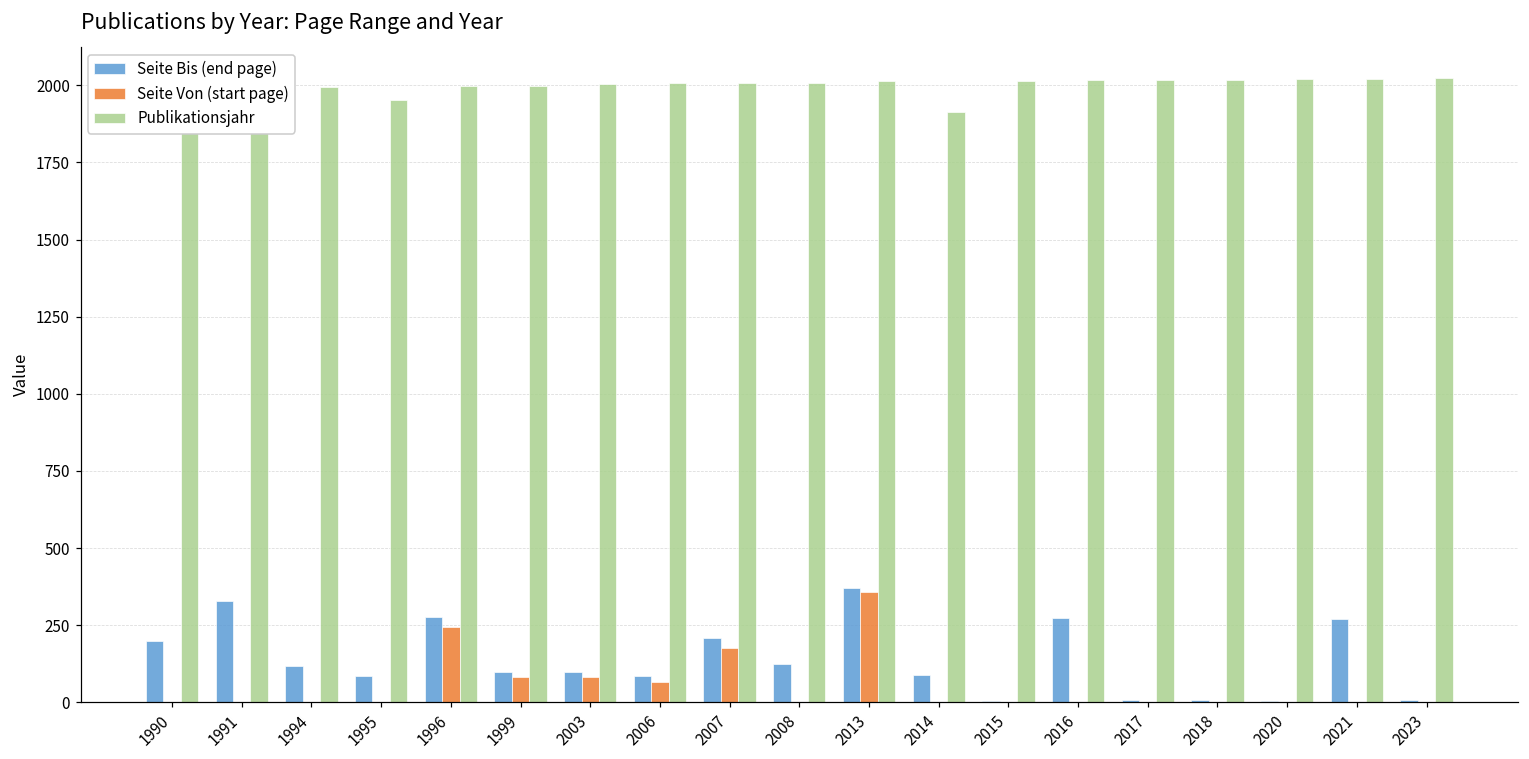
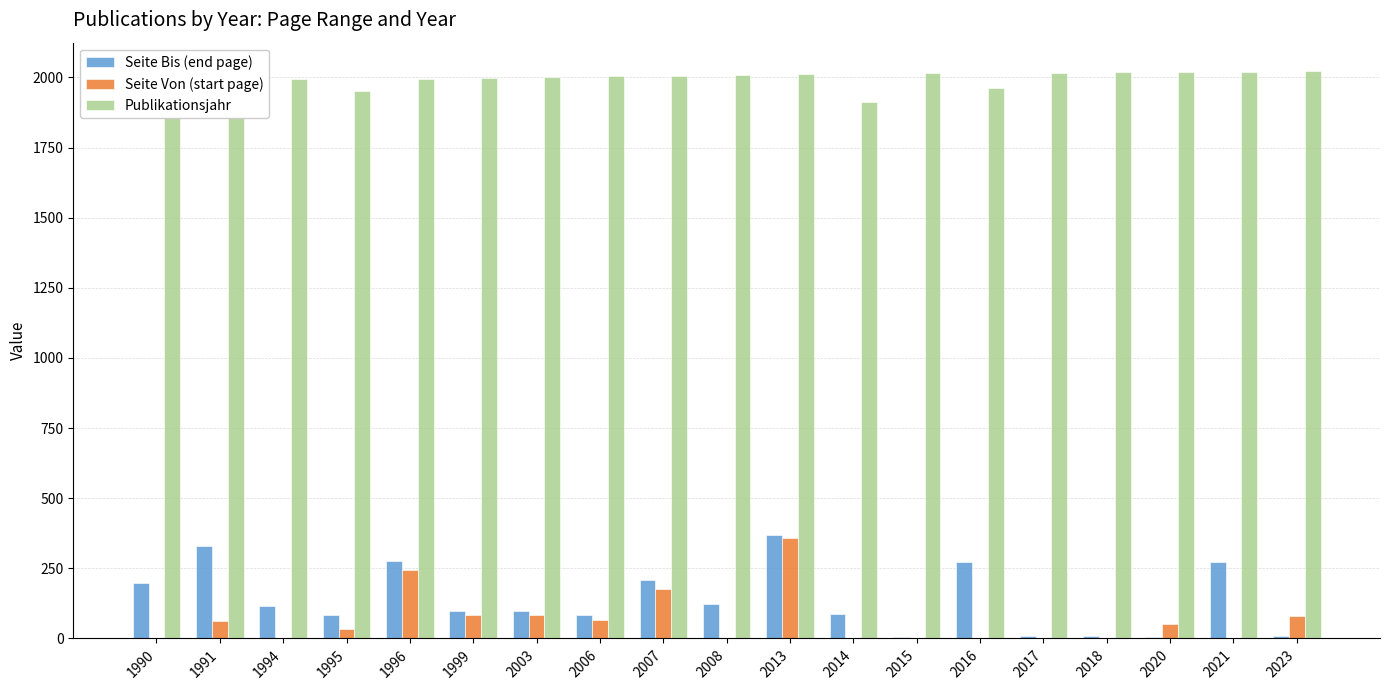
  {
    "Seite Bis (end page)": {
      "1990": 200,
      "1991": 330,
      "1994": 120,
      "1995": 90,
      "1996": 280,
      "1999": 100,
      "2003": 100,
      "2006": 80,
      "2007": 210,
      "2008": 120,
      "2013": 370,
      "2014": 90,
      "2016": 270,
      "2017": 10,
      "2021": 270
    },
    "Seite Von (start page)": {
-     "1991": 0,
-     "1995": 0,
+     "1991": 60,
+     "1995": 40,
      "1996": 250,
      "1999": 80,
      "2003": 80,
      "2006": 70,
      "2007": 180,
      "2013": 360,
-     "2020": 0,
-     "2023": 0
+     "2020": 50,
+     "2023": 80
    },
    "Publikationsjahr": {
      "1994": 1990,
      "1995": 1950,
      "1996": 2000,
      "1999": 2000,
      "2003": 2000,
      "2006": 2010,
      "2007": 2010,
      "2008": 2010,
      "2013": 2010,
      "2014": 1910,
      "2015": 2020,
-     "2016": 2020,
+     "2016": 1960,
      "2017": 2020,
      "2018": 2020,
      "2020": 2020,
      "2021": 2020,
      "2023": 2020
    }
  }
